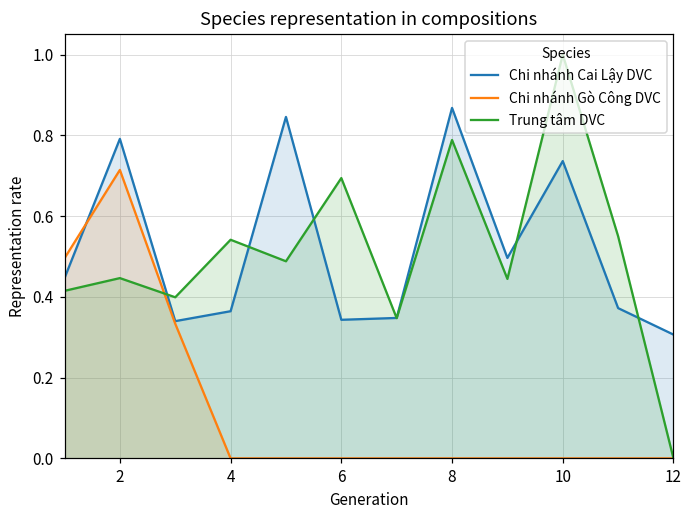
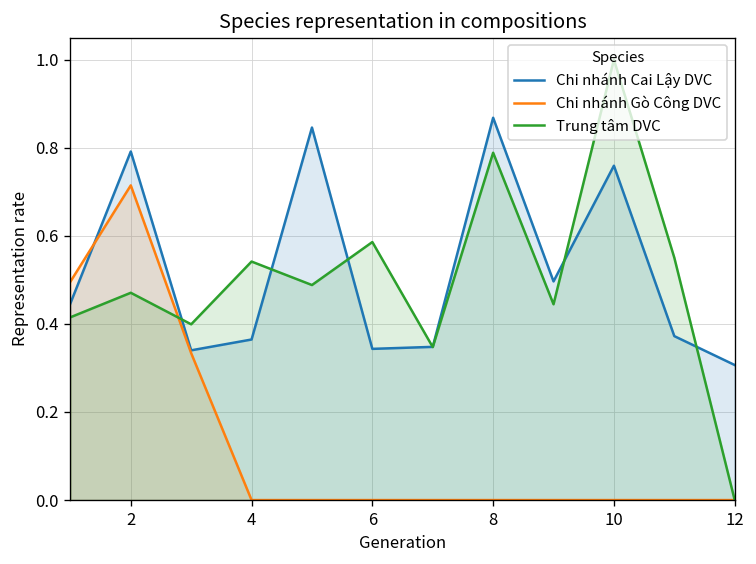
  {
    "Chi nhánh Cai Lậy DVC": {
      "2": 0.79,
      "4": 0.36,
      "6": 0.34,
      "8": 0.87,
-     "10": 0.74,
+     "10": 0.76,
      "12": 0.31
    },
    "Chi nhánh Gò Công DVC": {
      "2": 0.71,
      "4": 0.00,
      "6": 0.00,
      "8": 0.00,
      "10": 0.00
    },
    "Trung tâm DVC": {
-     "2": 0.45,
+     "2": 0.47,
      "4": 0.54,
-     "6": 0.69,
+     "6": 0.59,
      "8": 0.79
    }
  }
